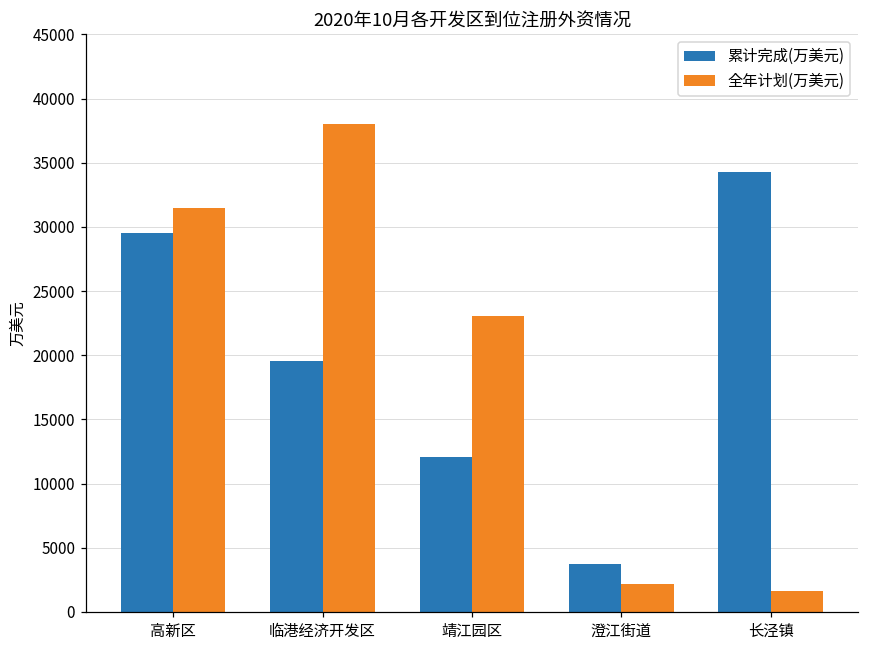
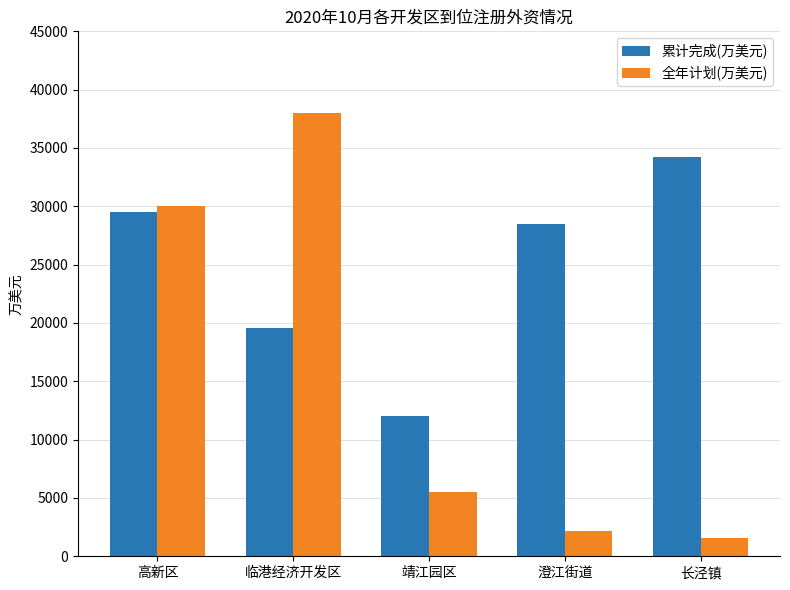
  {
    "累计完成(万美元)": {
      "高新区": 29500,
      "临港经济开发区": 19600,
      "靖江园区": 12000,
-     "澄江街道": 3700,
+     "澄江街道": 28500,
      "长泾镇": 34300
    },
    "全年计划(万美元)": {
-     "高新区": 31500,
+     "高新区": 30000,
      "临港经济开发区": 38000,
-     "靖江园区": 23000,
+     "靖江园区": 5500,
      "澄江街道": 2200,
      "长泾镇": 1600
    }
  }
